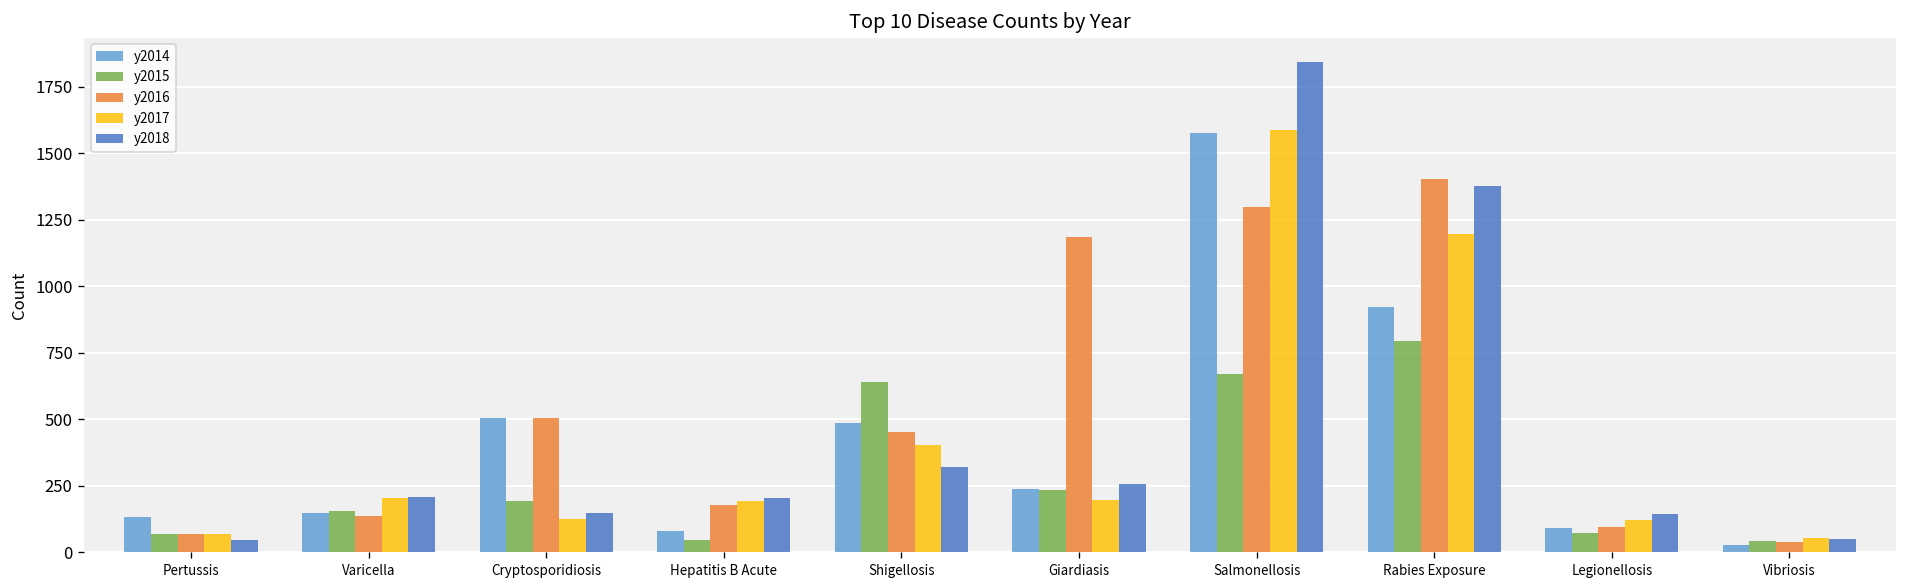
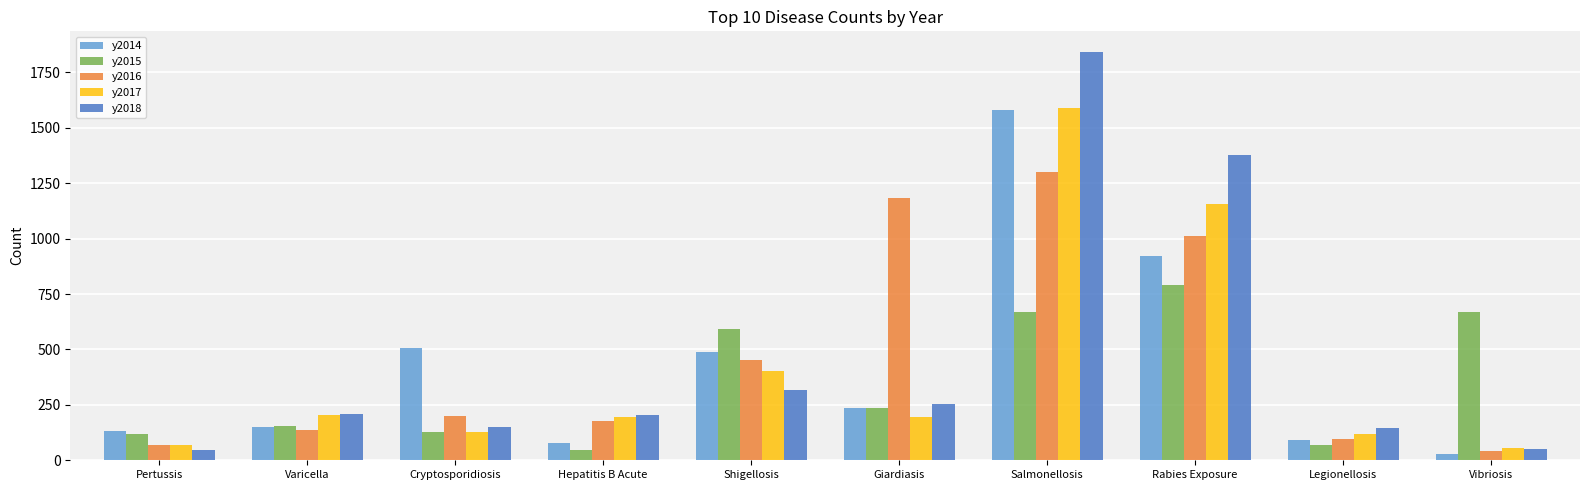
  {
    "y2015": {
-     "Pertussis": 70,
+     "Pertussis": 120,
      "Varicella": 160,
-     "Cryptosporidiosis": 190,
+     "Cryptosporidiosis": 130,
      "Hepatitis B Acute": 50,
-     "Shigellosis": 640,
+     "Shigellosis": 590,
      "Giardiasis": 240,
      "Salmonellosis": 670,
      "Rabies Exposure": 790,
      "Legionellosis": 70,
-     "Vibriosis": 40
+     "Vibriosis": 670
    },
    "y2016": {
      "Pertussis": 70,
      "Varicella": 140,
-     "Cryptosporidiosis": 510,
+     "Cryptosporidiosis": 200,
      "Hepatitis B Acute": 180,
      "Shigellosis": 450,
      "Giardiasis": 1190,
      "Salmonellosis": 1300,
-     "Rabies Exposure": 1400,
+     "Rabies Exposure": 1010,
      "Legionellosis": 100,
      "Vibriosis": 40
    },
    "y2017": {
      "Pertussis": 70,
      "Varicella": 210,
      "Cryptosporidiosis": 130,
      "Hepatitis B Acute": 190,
      "Shigellosis": 400,
      "Giardiasis": 200,
      "Salmonellosis": 1590,
-     "Rabies Exposure": 1200,
+     "Rabies Exposure": 1160,
      "Legionellosis": 120,
      "Vibriosis": 60
    }
  }
